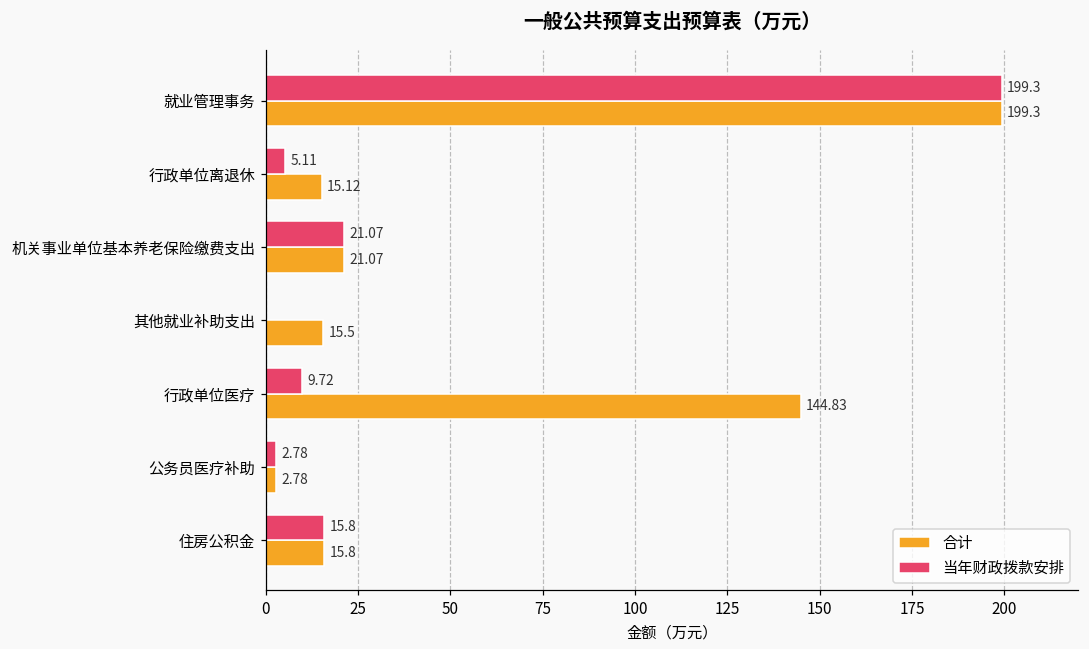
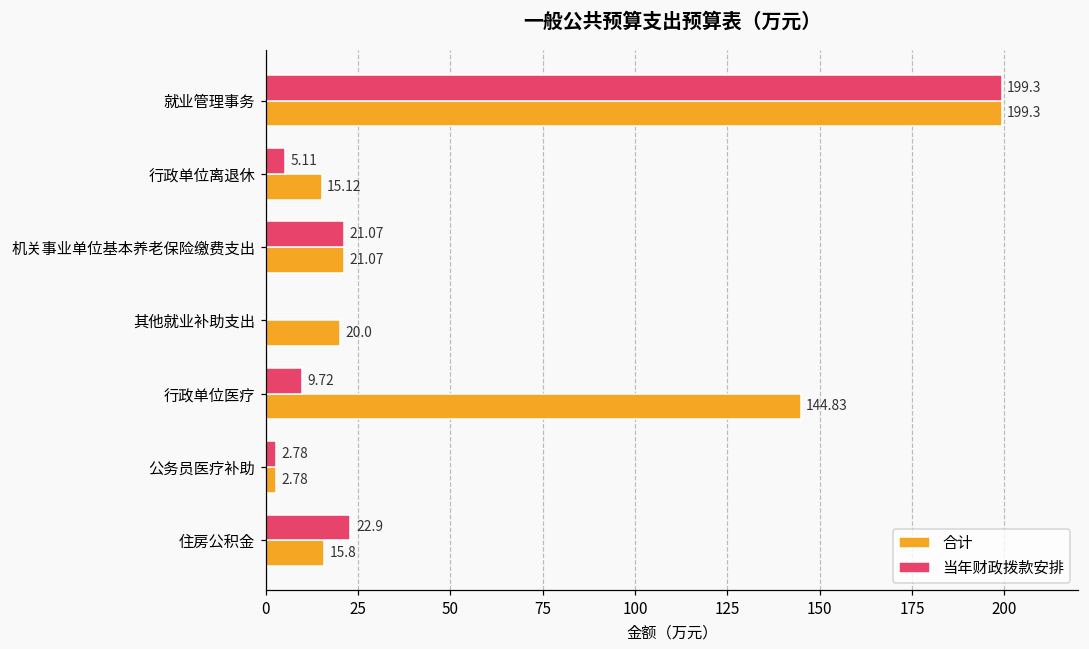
  {
    "合计": {
      "就业管理事务": 199.3,
      "行政单位离退休": 15.12,
      "机关事业单位基本养老保险缴费支出": 21.07,
-     "其他就业补助支出": 15.5,
+     "其他就业补助支出": 20.0,
      "行政单位医疗": 144.83,
      "公务员医疗补助": 2.78,
      "住房公积金": 15.8
    },
    "当年财政拨款安排": {
      "就业管理事务": 199.3,
      "行政单位离退休": 5.11,
      "机关事业单位基本养老保险缴费支出": 21.07,
      "行政单位医疗": 9.72,
      "公务员医疗补助": 2.78,
-     "住房公积金": 15.8
+     "住房公积金": 22.9
    }
  }
